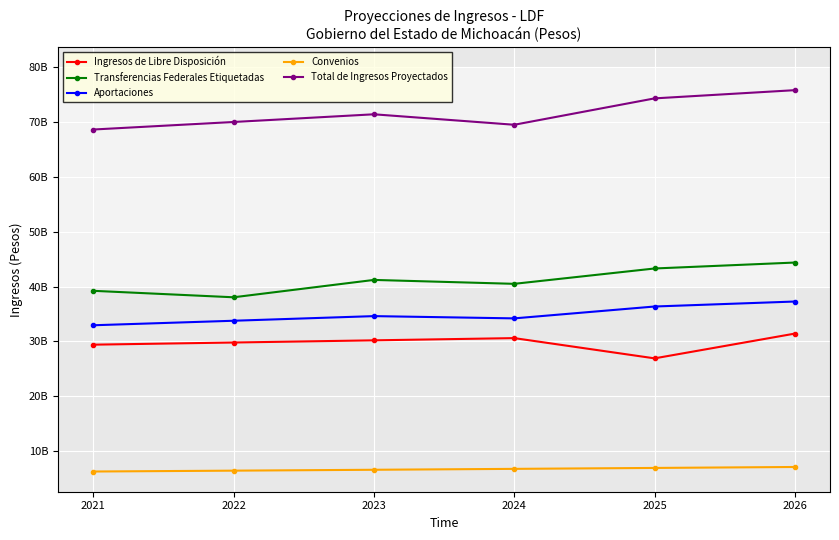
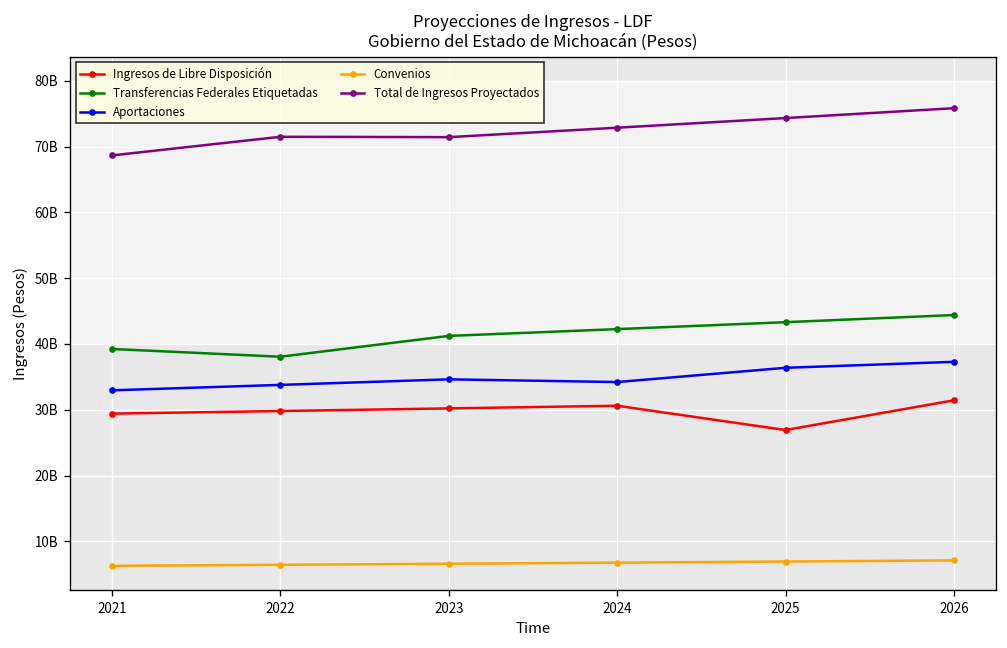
  {
    "Ingresos de Libre Disposición": {
      "2021": 29000000000,
      "2022": 30000000000,
      "2023": 30000000000,
      "2024": 31000000000,
      "2025": 27000000000,
      "2026": 31000000000
    },
    "Transferencias Federales Etiquetadas": {
      "2021": 39000000000,
      "2022": 38000000000,
      "2023": 41000000000,
-     "2024": 41000000000,
+     "2024": 42000000000,
      "2025": 43000000000,
      "2026": 44000000000
    },
    "Aportaciones": {
      "2021": 33000000000,
      "2022": 34000000000,
      "2023": 35000000000,
      "2024": 34000000000,
      "2025": 36000000000,
      "2026": 37000000000
    },
    "Convenios": {
      "2021": 6000000000,
      "2022": 6000000000,
      "2023": 7000000000,
      "2024": 7000000000,
      "2025": 7000000000,
      "2026": 7000000000
    },
    "Total de Ingresos Proyectados": {
      "2021": 69000000000,
-     "2022": 70000000000,
+     "2022": 71000000000,
      "2023": 71000000000,
-     "2024": 70000000000,
+     "2024": 73000000000,
      "2025": 74000000000,
      "2026": 76000000000
    }
  }
